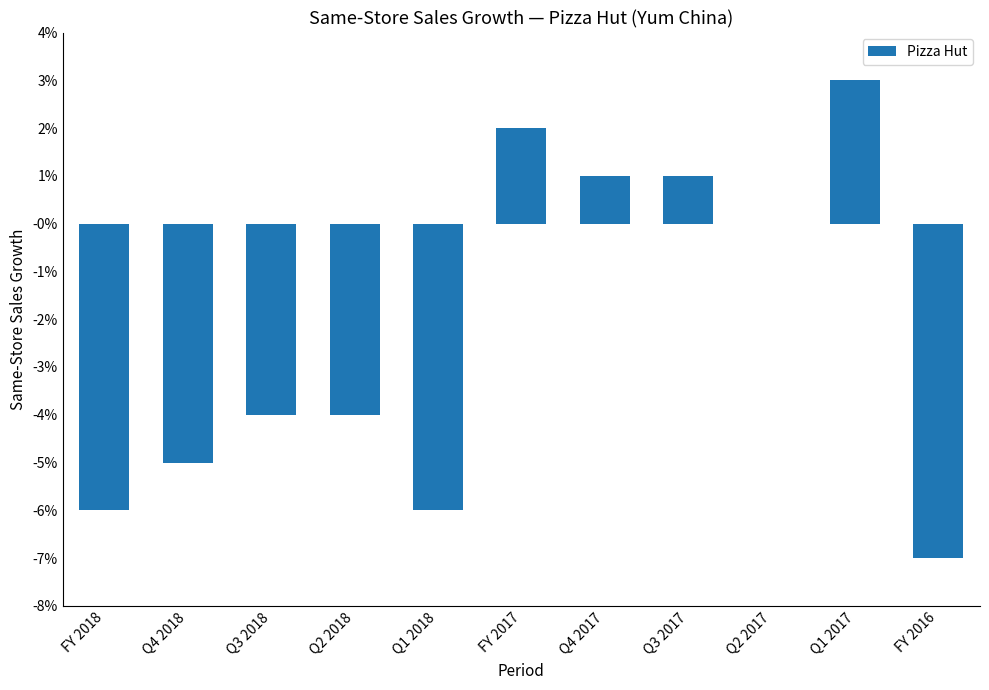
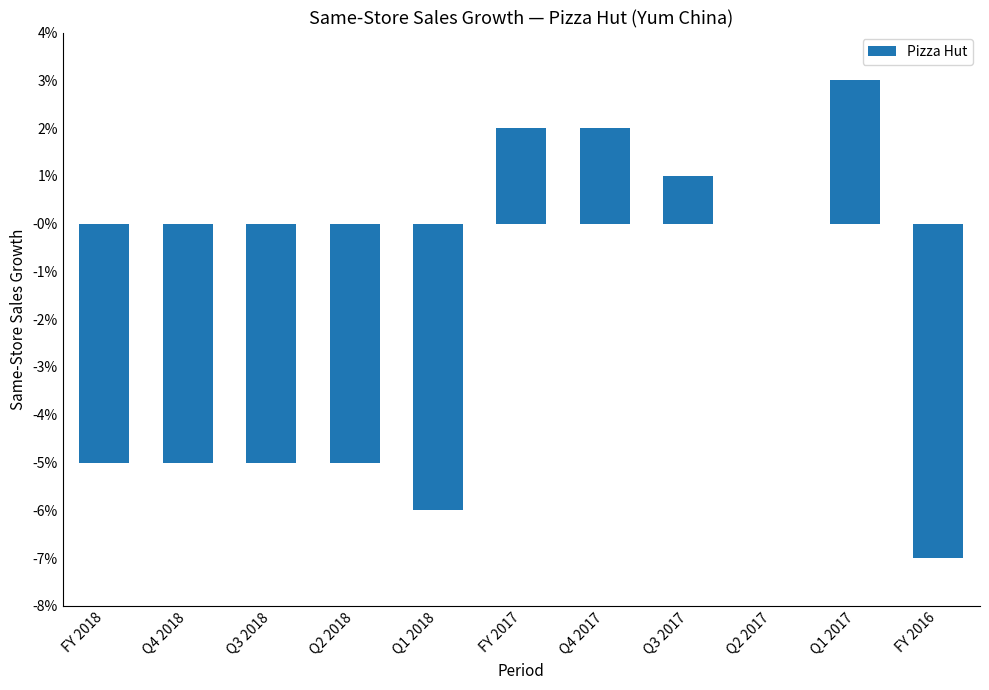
  {
-   "FY 2018": "-6.0%",
+   "FY 2018": "-5.0%",
    "Q4 2018": "-5.0%",
-   "Q3 2018": "-4.0%",
-   "Q2 2018": "-4.0%",
+   "Q3 2018": "-5.0%",
+   "Q2 2018": "-5.0%",
    "Q1 2018": "-6.0%",
    "FY 2017": "2.0%",
-   "Q4 2017": "1.0%",
+   "Q4 2017": "2.0%",
    "Q3 2017": "1.0%",
    "Q2 2017": "0.0%",
    "Q1 2017": "3.0%",
    "FY 2016": "-7.0%"
  }
